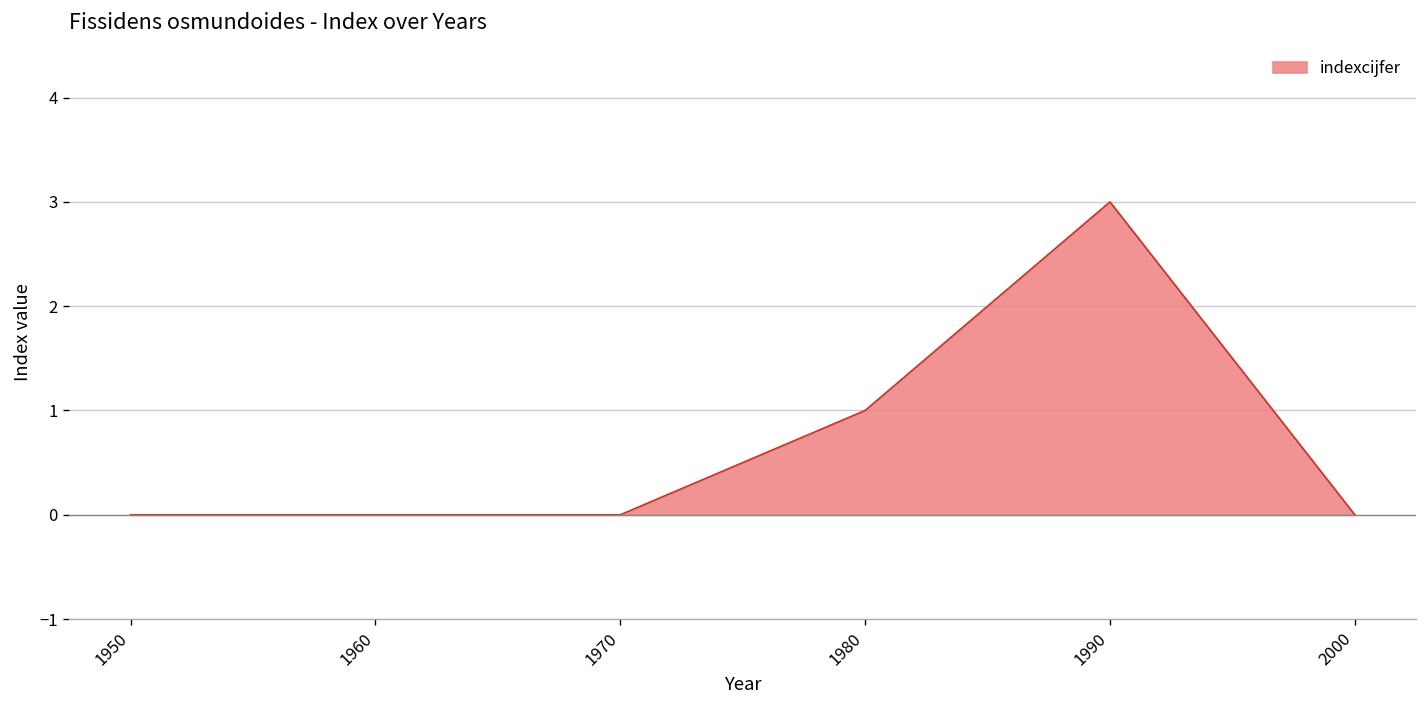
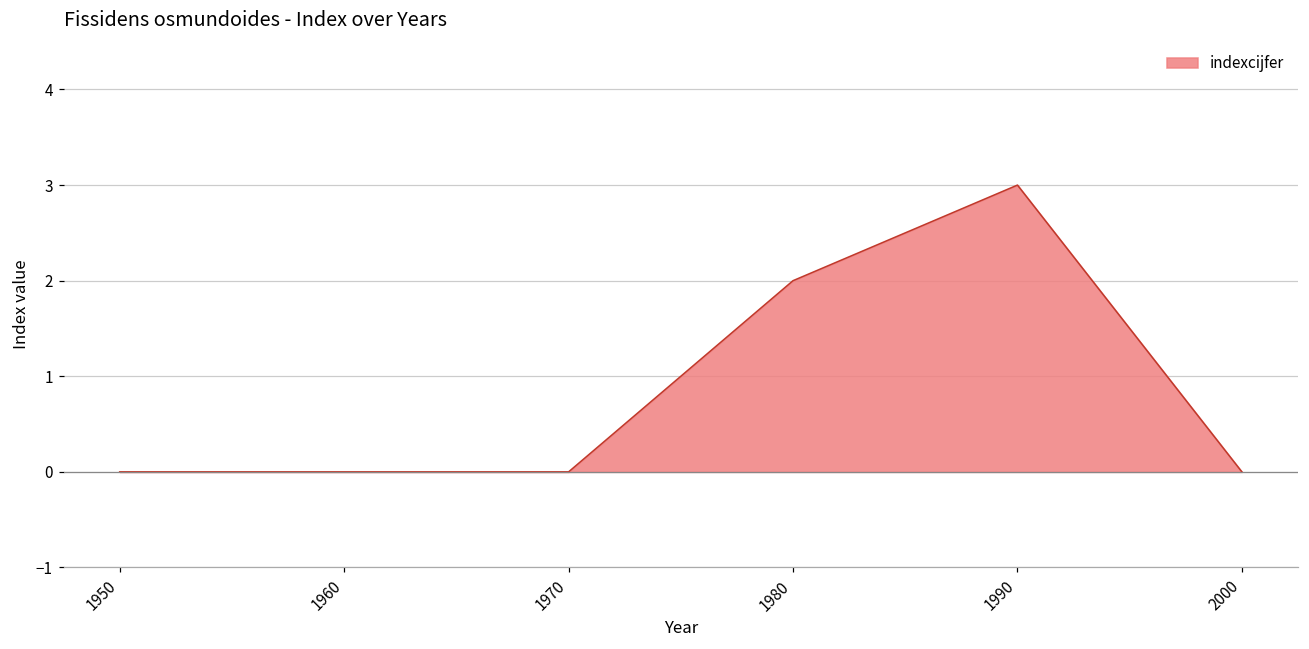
  {
    "1950": 0,
    "1960": 0,
    "1970": 0,
-   "1980": 1,
+   "1980": 2,
    "1990": 3,
    "2000": 0
  }
